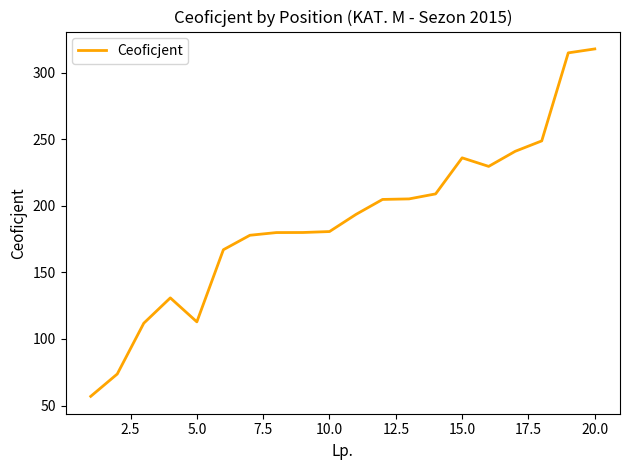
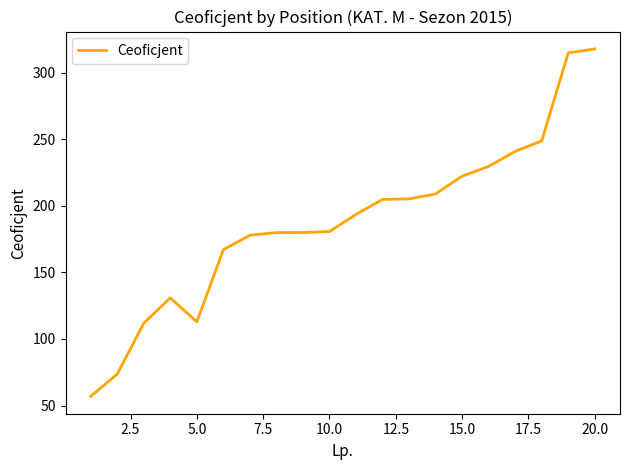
  {
    "5.0": 113,
    "10.0": 181,
-   "15.0": 236,
+   "15.0": 222,
    "20.0": 318
  }
